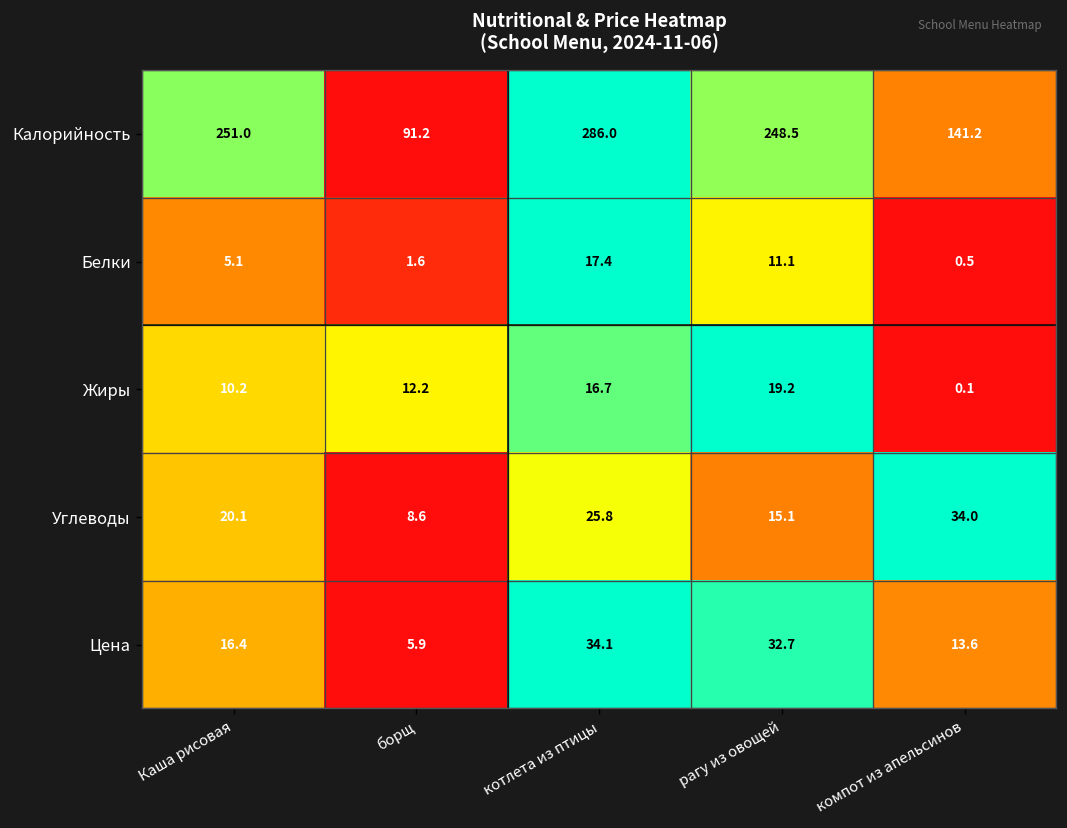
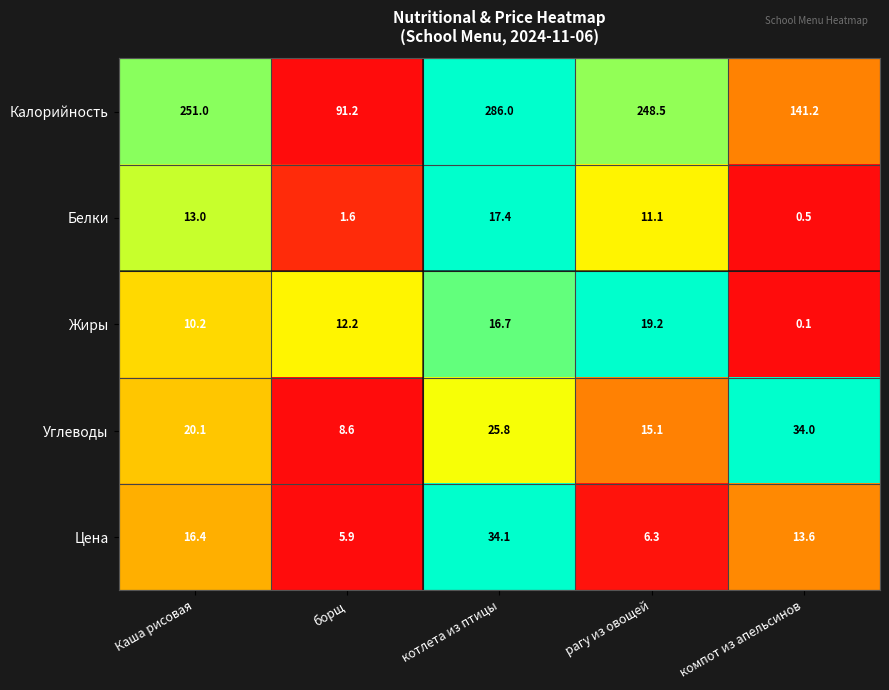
  {
    "Калорийность": {
      "Каша рисовая": 251.0,
      "борщ": 91.2,
      "котлета из птицы": 286.0,
      "рагу из овощей": 248.5,
      "компот из апельсинов": 141.2
    },
    "Белки": {
-     "Каша рисовая": 5.1,
+     "Каша рисовая": 13.0,
      "борщ": 1.6,
      "котлета из птицы": 17.4,
      "рагу из овощей": 11.1,
      "компот из апельсинов": 0.5
    },
    "Жиры": {
      "Каша рисовая": 10.2,
      "борщ": 12.2,
      "котлета из птицы": 16.7,
      "рагу из овощей": 19.2,
      "компот из апельсинов": 0.1
    },
    "Углеводы": {
      "Каша рисовая": 20.1,
      "борщ": 8.6,
      "котлета из птицы": 25.8,
      "рагу из овощей": 15.1,
      "компот из апельсинов": 34.0
    },
    "Цена": {
      "Каша рисовая": 16.4,
      "борщ": 5.9,
      "котлета из птицы": 34.1,
-     "рагу из овощей": 32.7,
+     "рагу из овощей": 6.3,
      "компот из апельсинов": 13.6
    }
  }
